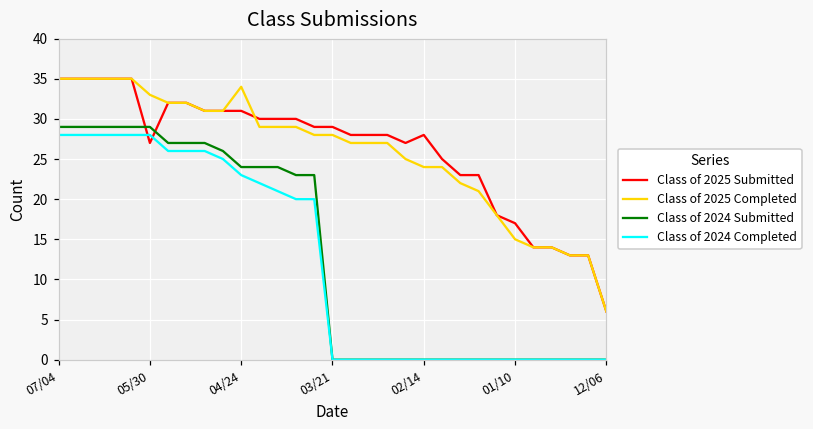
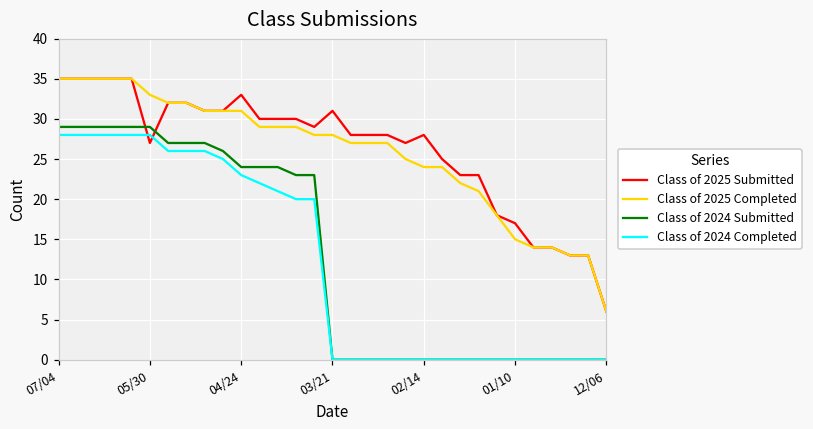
  {
    "Class of 2025 Submitted": {
      "05/30": 27,
-     "04/24": 31,
-     "03/21": 29,
+     "04/24": 33,
+     "03/21": 31,
      "02/14": 28,
      "01/10": 17
    },
    "Class of 2025 Completed": {
      "05/30": 33,
-     "04/24": 34,
+     "04/24": 31,
      "03/21": 28,
      "02/14": 24,
      "01/10": 15
    },
    "Class of 2024 Submitted": {
      "07/04": 29,
      "05/30": 29,
      "04/24": 24
    },
    "Class of 2024 Completed": {
      "07/04": 28,
      "05/30": 28,
      "04/24": 23
    }
  }
